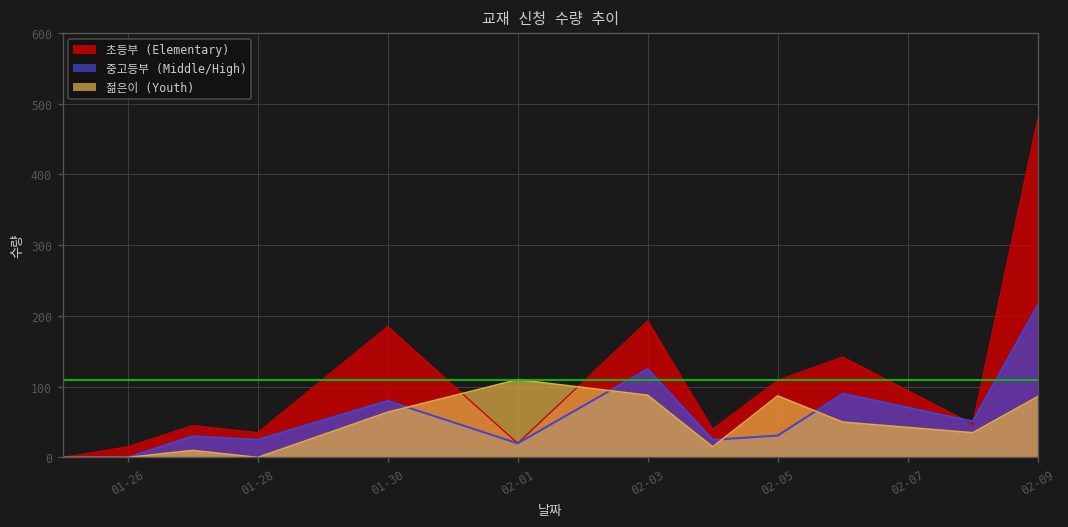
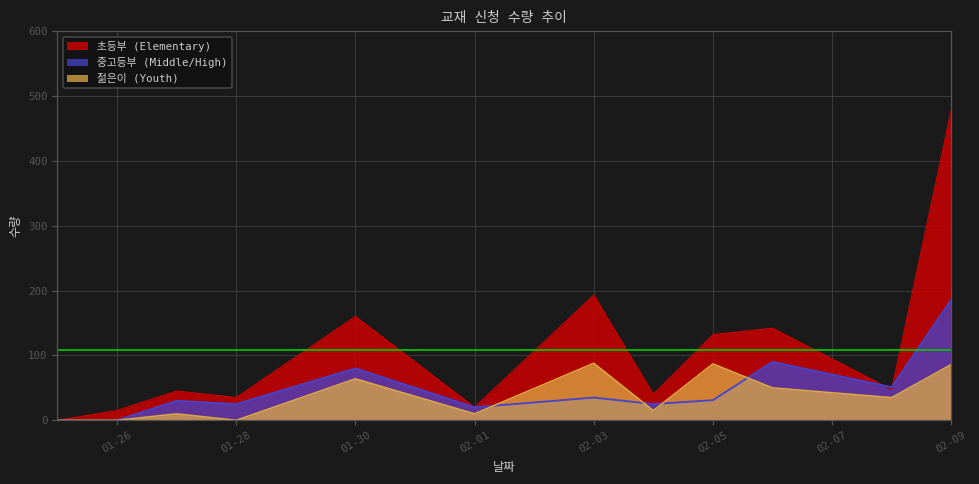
  {
    "초등부 (Elementary)": {
      "01-26": 20,
      "01-28": 40,
-     "01-30": 190,
+     "01-30": 160,
      "02-03": 190,
-     "02-05": 110,
+     "02-05": 130,
      "02-09": 480
    },
    "중고등부 (Middle/High)": {
      "01-28": 30,
      "01-30": 80,
-     "02-03": 130,
+     "02-03": 40,
      "02-05": 30,
-     "02-09": 220
+     "02-09": 190
    },
    "젊은이 (Youth)": {
      "01-28": 0,
      "01-30": 60,
-     "02-01": 110,
+     "02-01": 10,
      "02-03": 90,
      "02-05": 90,
      "02-09": 90
    }
  }
